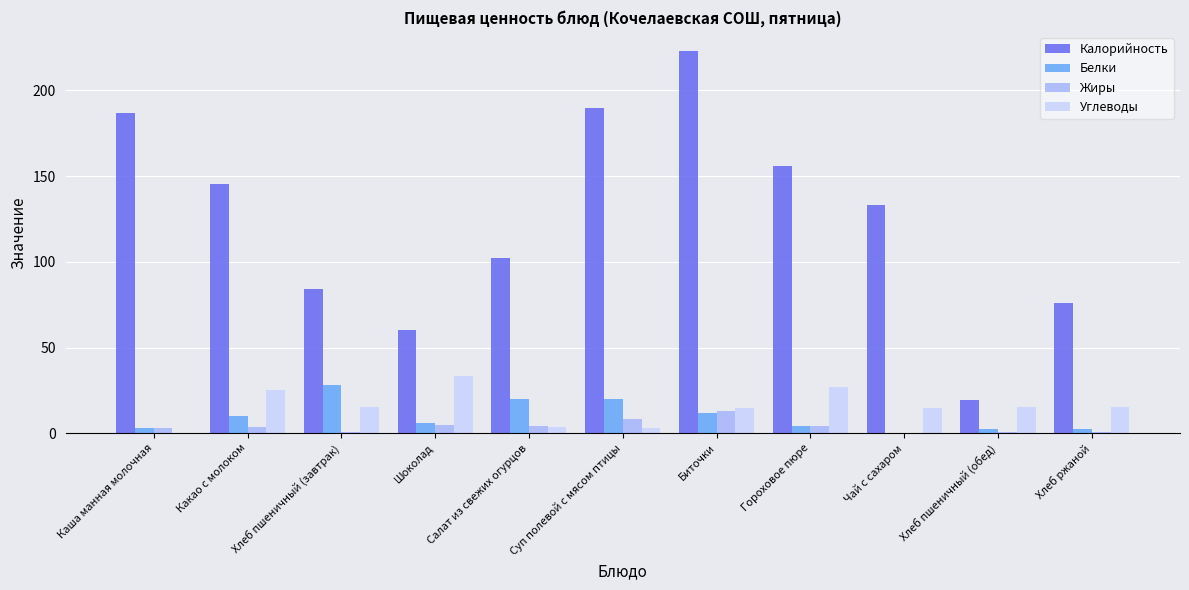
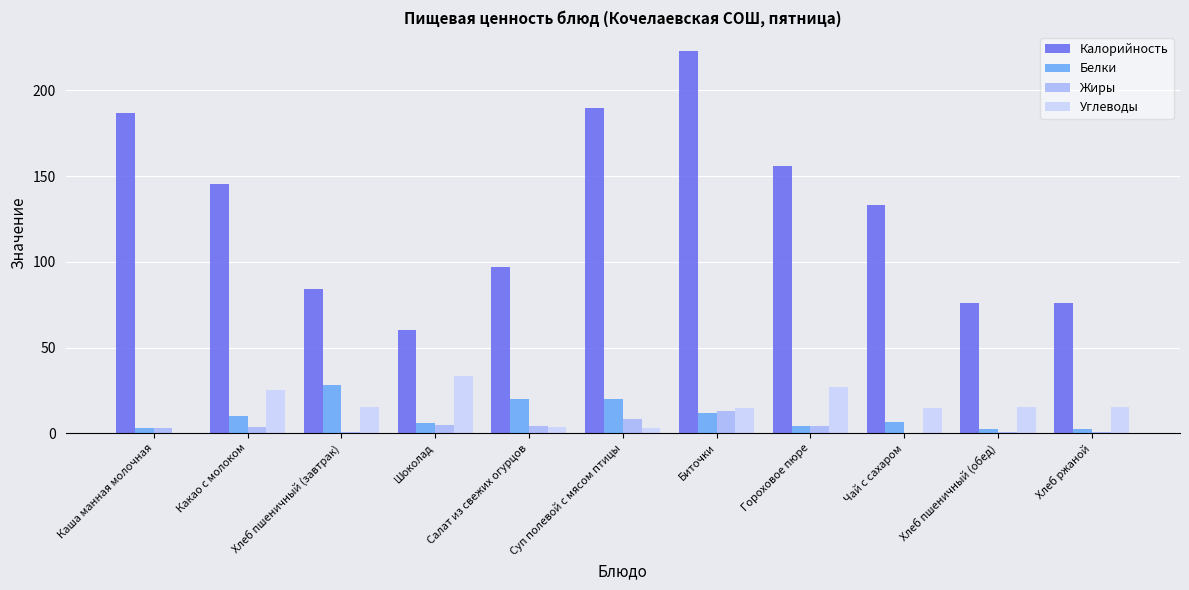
  {
    "Калорийность": {
      "Каша манная молочная": 187,
      "Какао с молоком": 145,
      "Хлеб пшеничный (завтрак)": 84,
      "Шоколад": 60,
-     "Салат из свежих огурцов": 102,
+     "Салат из свежих огурцов": 97,
      "Суп полевой с мясом птицы": 190,
      "Биточки": 223,
      "Гороховое пюре": 156,
      "Чай с сахаром": 133,
-     "Хлеб пшеничный (обед)": 19,
+     "Хлеб пшеничный (обед)": 76,
      "Хлеб ржаной": 76
    },
    "Белки": {
      "Каша манная молочная": 3,
      "Какао с молоком": 10,
      "Хлеб пшеничный (завтрак)": 28,
      "Шоколад": 6,
      "Салат из свежих огурцов": 20,
      "Суп полевой с мясом птицы": 20,
      "Биточки": 12,
      "Гороховое пюре": 4,
-     "Чай с сахаром": 0,
+     "Чай с сахаром": 6,
      "Хлеб пшеничный (обед)": 3,
      "Хлеб ржаной": 3
    }
  }
